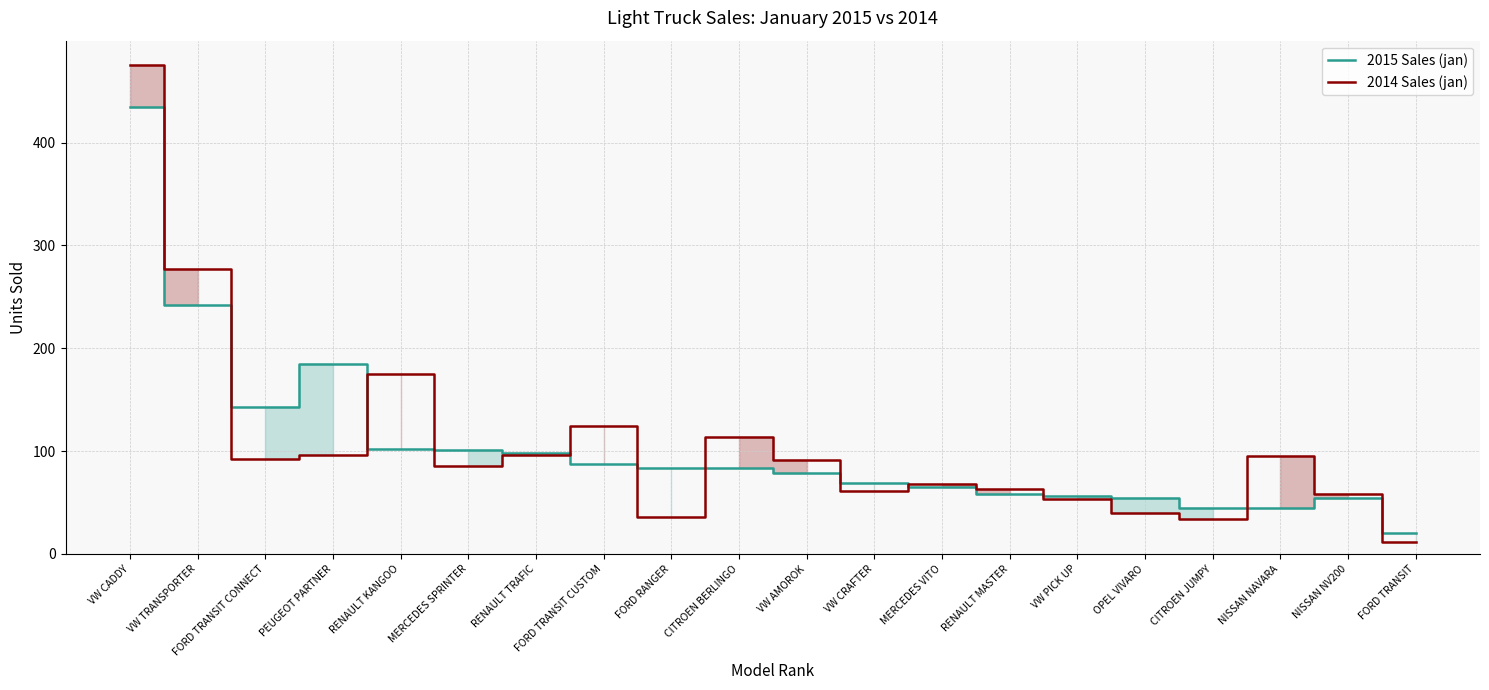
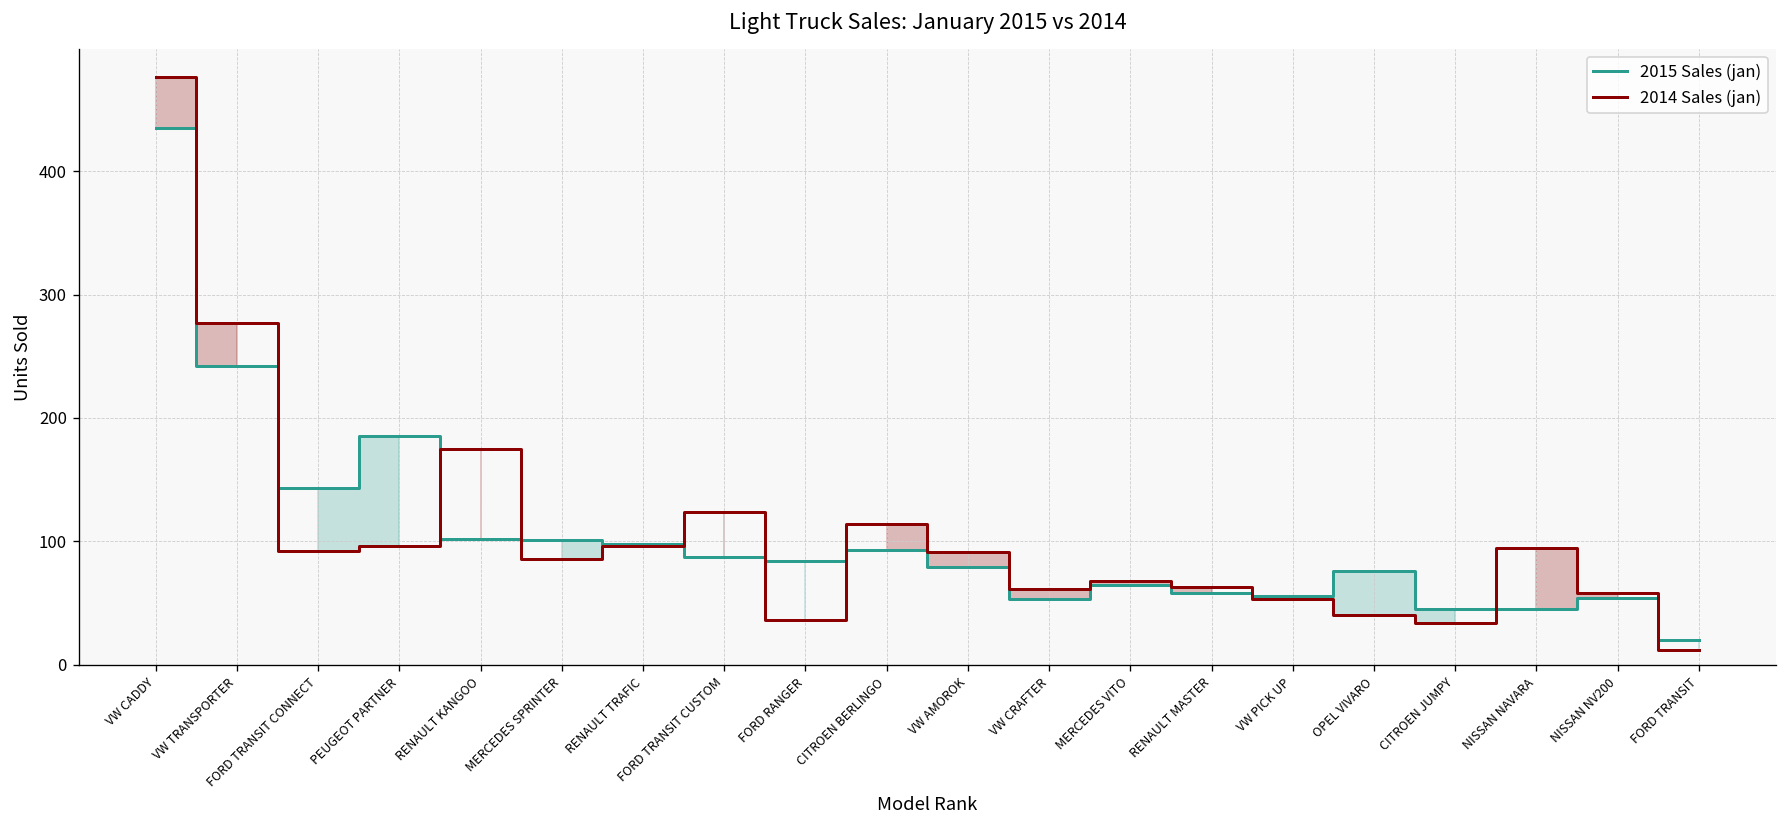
  {
    "2015 Sales (jan)": {
      "VW CADDY": 435,
      "VW TRANSPORTER": 242,
      "FORD TRANSIT CONNECT": 143,
      "PEUGEOT PARTNER": 185,
      "RENAULT KANGOO": 102,
      "MERCEDES SPRINTER": 101,
      "FORD TRANSIT CUSTOM": 87,
      "FORD RANGER": 84,
-     "CITROEN BERLINGO": 84,
+     "CITROEN BERLINGO": 93,
      "VW AMOROK": 79,
-     "VW CRAFTER": 69,
+     "VW CRAFTER": 53,
      "MERCEDES VITO": 65,
      "RENAULT MASTER": 58,
      "VW PICK UP": 56,
-     "OPEL VIVARO": 54,
+     "OPEL VIVARO": 76,
      "CITROEN JUMPY": 45,
      "NISSAN NAVARA": 45,
      "NISSAN NV200": 54,
      "FORD TRANSIT": 20
    },
    "2014 Sales (jan)": {
      "VW CADDY": 476,
      "VW TRANSPORTER": 277,
      "FORD TRANSIT CONNECT": 92,
      "PEUGEOT PARTNER": 96,
      "RENAULT KANGOO": 175,
      "MERCEDES SPRINTER": 86,
      "FORD TRANSIT CUSTOM": 124,
      "FORD RANGER": 36,
      "CITROEN BERLINGO": 114,
      "VW AMOROK": 91,
      "VW CRAFTER": 61,
      "MERCEDES VITO": 68,
      "RENAULT MASTER": 63,
      "VW PICK UP": 53,
      "OPEL VIVARO": 40,
      "CITROEN JUMPY": 34,
      "NISSAN NAVARA": 95,
      "NISSAN NV200": 58,
      "FORD TRANSIT": 12
    }
  }
